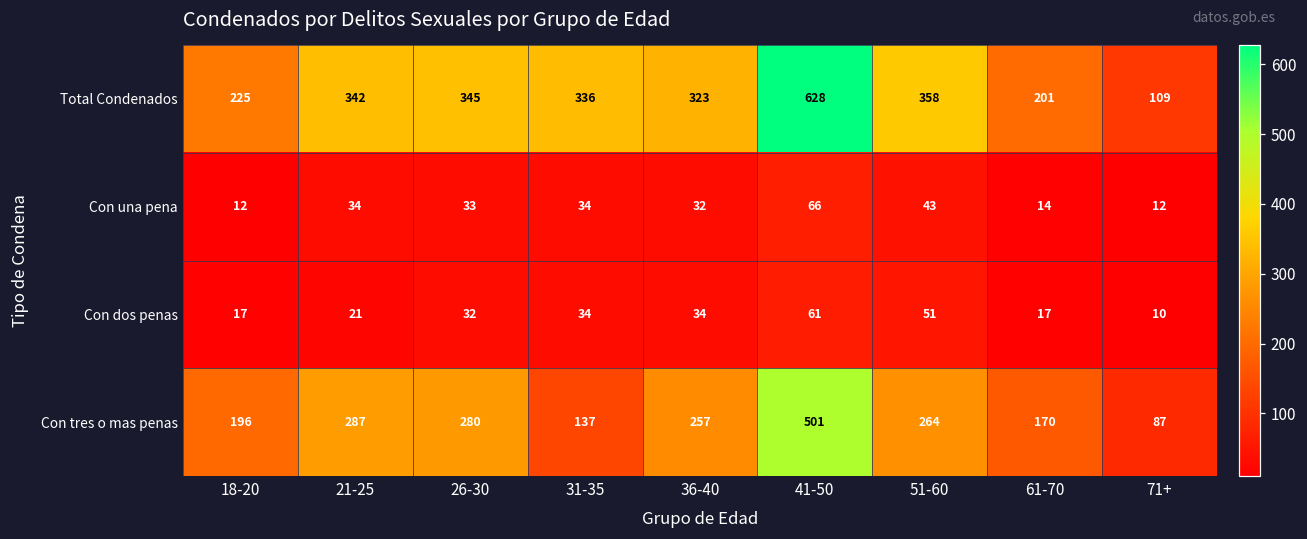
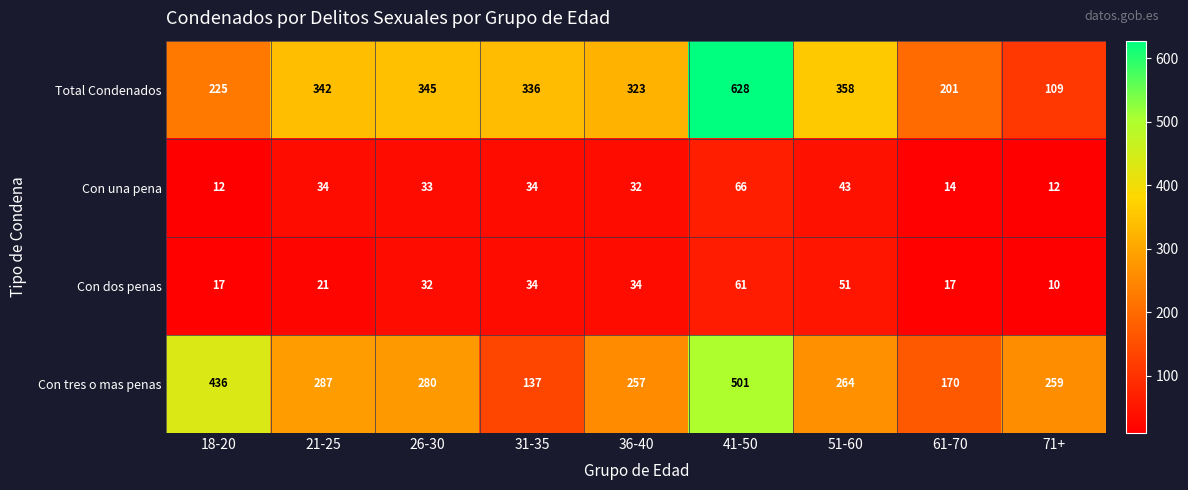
  {
    "Total Condenados": {
      "18-20": 225,
      "21-25": 342,
      "26-30": 345,
      "31-35": 336,
      "36-40": 323,
      "41-50": 628,
      "51-60": 358,
      "61-70": 201,
      "71+": 109
    },
    "Con una pena": {
      "18-20": 12,
      "21-25": 34,
      "26-30": 33,
      "31-35": 34,
      "36-40": 32,
      "41-50": 66,
      "51-60": 43,
      "61-70": 14,
      "71+": 12
    },
    "Con dos penas": {
      "18-20": 17,
      "21-25": 21,
      "26-30": 32,
      "31-35": 34,
      "36-40": 34,
      "41-50": 61,
      "51-60": 51,
      "61-70": 17,
      "71+": 10
    },
    "Con tres o mas penas": {
-     "18-20": 196,
+     "18-20": 436,
      "21-25": 287,
      "26-30": 280,
      "31-35": 137,
      "36-40": 257,
      "41-50": 501,
      "51-60": 264,
      "61-70": 170,
-     "71+": 87
+     "71+": 259
    }
  }
